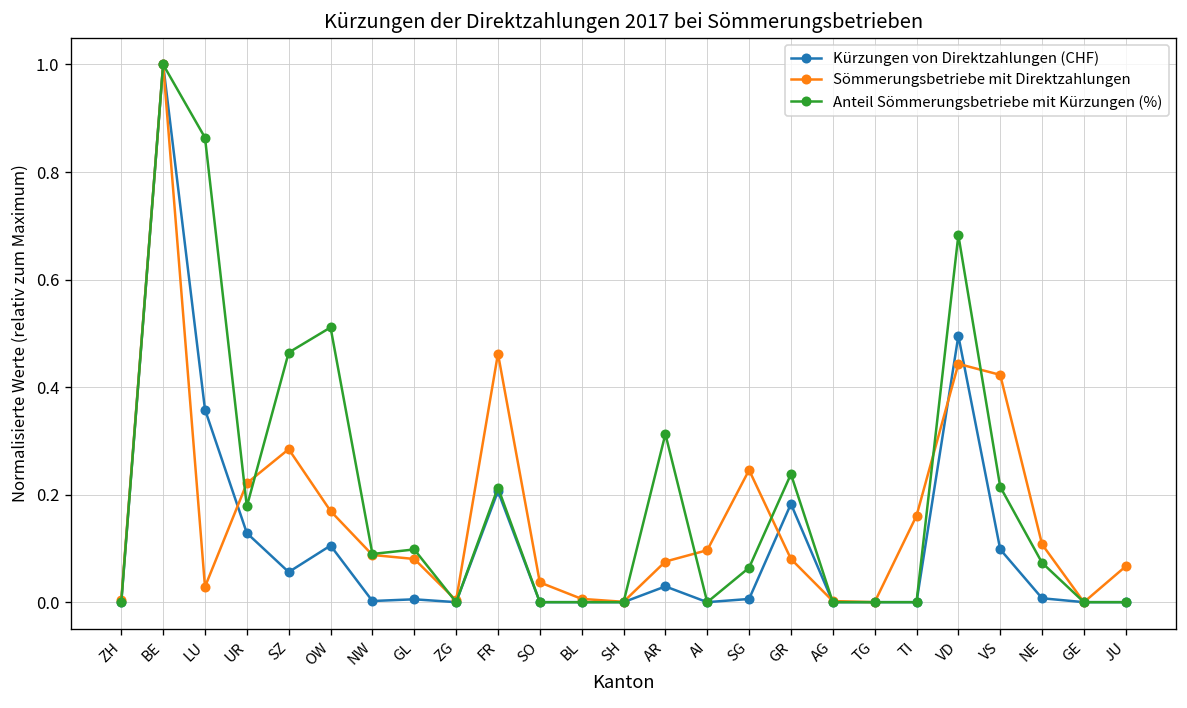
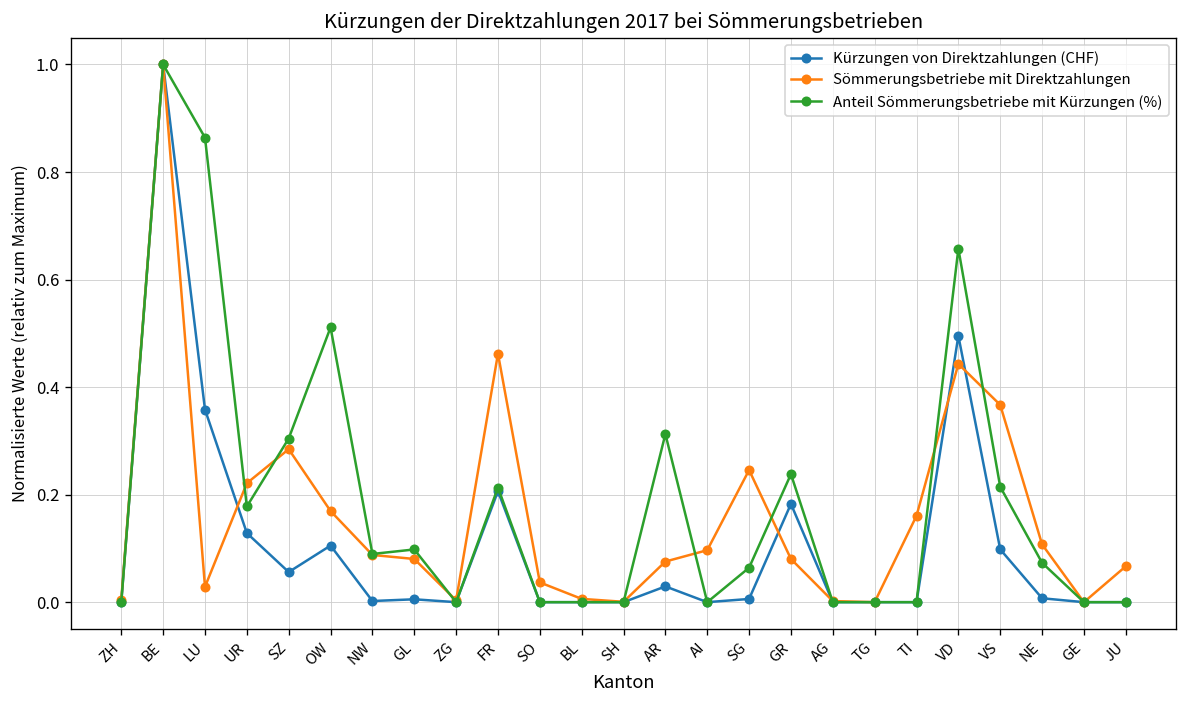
  {
    "Kürzungen von Direktzahlungen (CHF)": {
      "LU": 0.36,
      "UR": 0.13,
      "SZ": 0.06,
      "OW": 0.11,
      "NW": 0.00,
      "GL": 0.01,
      "FR": 0.21,
      "AR": 0.03,
      "SG": 0.01,
      "GR": 0.18,
      "VD": 0.50,
      "VS": 0.10,
      "NE": 0.01
    },
    "Sömmerungsbetriebe mit Direktzahlungen": {
      "LU": 0.03,
      "UR": 0.22,
      "SZ": 0.28,
      "OW": 0.17,
      "GL": 0.08,
      "FR": 0.46,
      "SO": 0.04,
      "BL": 0.01,
      "AR": 0.08,
      "AI": 0.10,
      "SG": 0.25,
      "GR": 0.08,
      "TI": 0.16,
      "VD": 0.44,
-     "VS": 0.42,
+     "VS": 0.37,
      "NE": 0.11,
      "JU": 0.07
    },
    "Anteil Sömmerungsbetriebe mit Kürzungen (%)": {
      "LU": 0.86,
      "UR": 0.18,
-     "SZ": 0.46,
+     "SZ": 0.30,
      "OW": 0.51,
      "GL": 0.10,
      "FR": 0.21,
      "AR": 0.31,
      "SG": 0.06,
      "GR": 0.24,
-     "VD": 0.68,
+     "VD": 0.66,
      "VS": 0.21,
      "NE": 0.07
    }
  }
